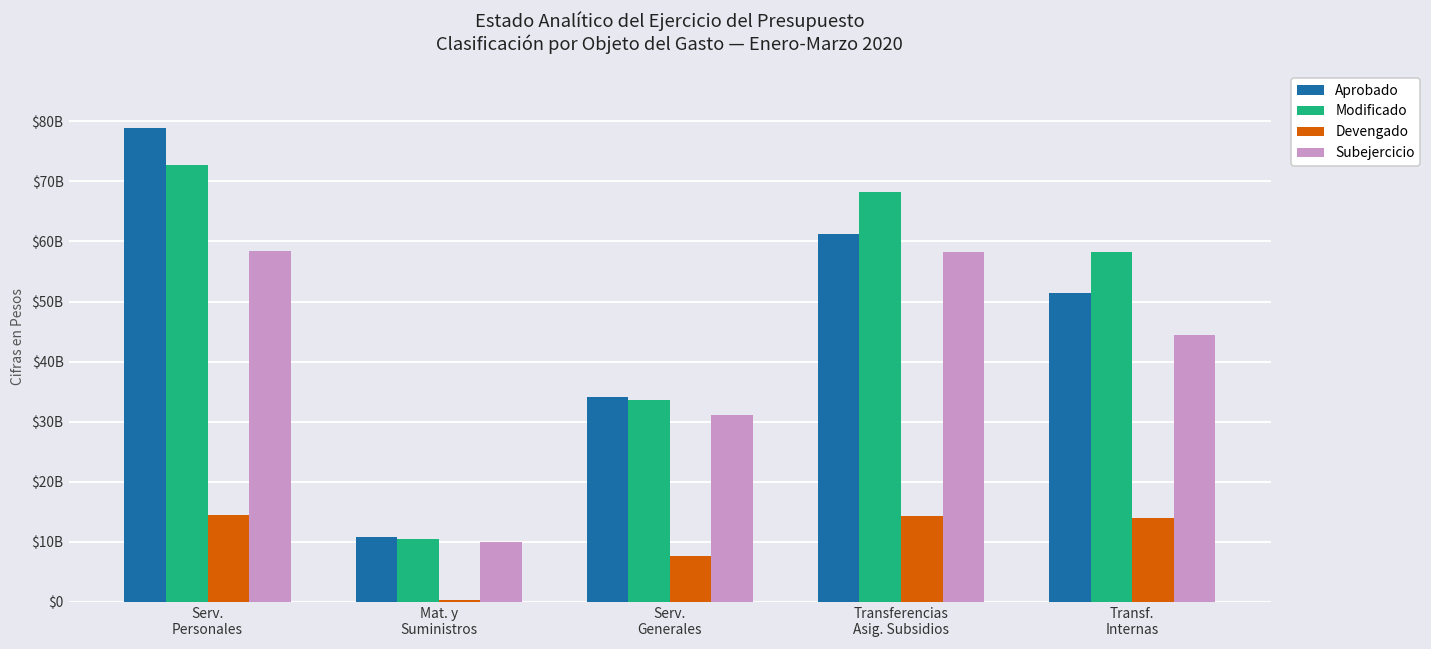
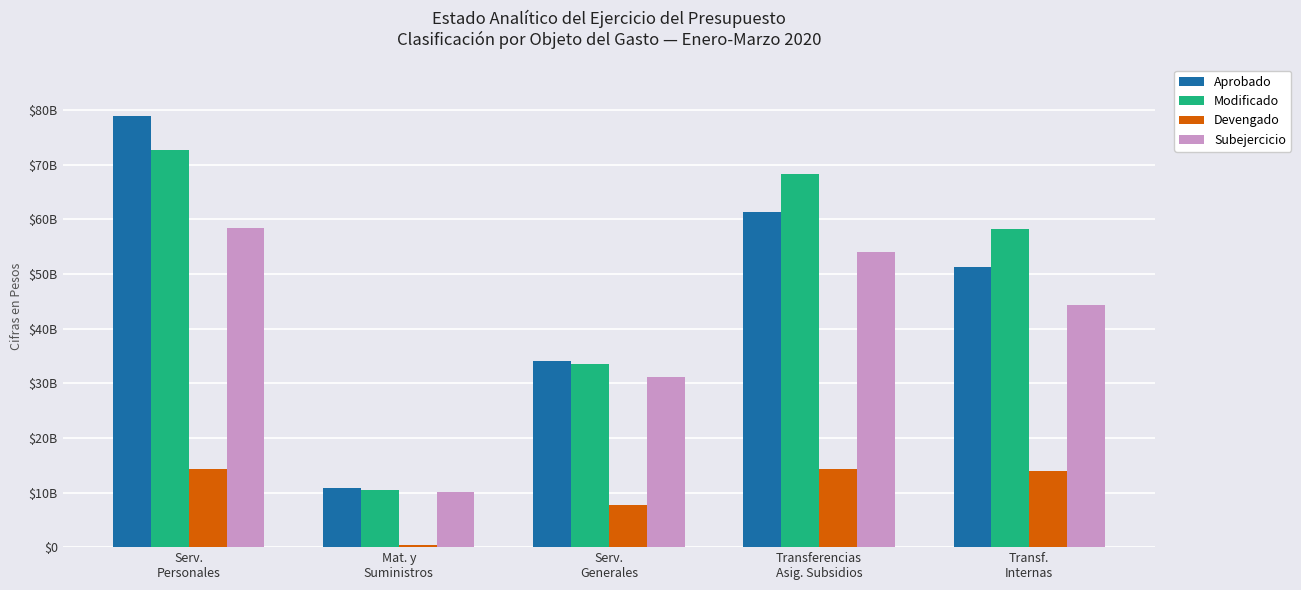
  {
    "Aprobado": {
      "Serv. Personales": "$79000000000",
      "Mat. y Suministros": "$11000000000",
      "Serv. Generales": "$34000000000",
      "Transferencias Asig. Subsidios": "$61000000000",
      "Transf. Internas": "$51000000000"
    },
    "Modificado": {
      "Serv. Personales": "$73000000000",
      "Mat. y Suministros": "$10000000000",
      "Serv. Generales": "$34000000000",
      "Transferencias Asig. Subsidios": "$68000000000",
      "Transf. Internas": "$58000000000"
    },
    "Devengado": {
      "Serv. Personales": "$14000000000",
      "Serv. Generales": "$8000000000",
      "Transferencias Asig. Subsidios": "$14000000000",
      "Transf. Internas": "$14000000000"
    },
    "Subejercicio": {
      "Serv. Personales": "$58000000000",
      "Mat. y Suministros": "$10000000000",
      "Serv. Generales": "$31000000000",
-     "Transferencias Asig. Subsidios": "$58000000000",
+     "Transferencias Asig. Subsidios": "$54000000000",
      "Transf. Internas": "$44000000000"
    }
  }
